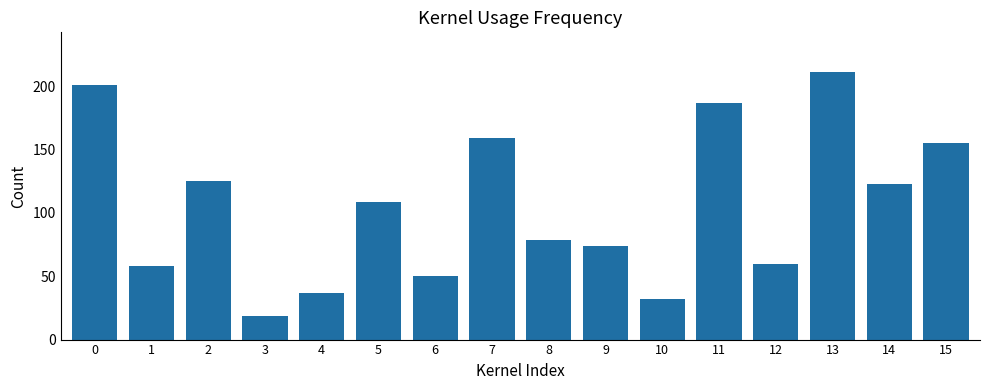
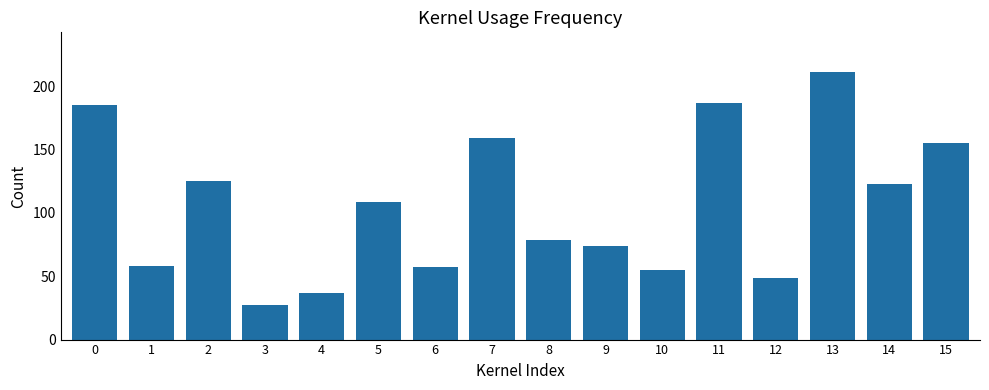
  {
-   "0": 201,
+   "0": 185,
    "1": 58,
    "2": 125,
-   "3": 19,
+   "3": 27,
    "4": 37,
    "5": 109,
-   "6": 50,
+   "6": 57,
    "7": 159,
    "8": 79,
    "9": 74,
-   "10": 32,
+   "10": 55,
    "11": 187,
-   "12": 60,
+   "12": 49,
    "13": 211,
    "14": 123,
    "15": 155
  }
